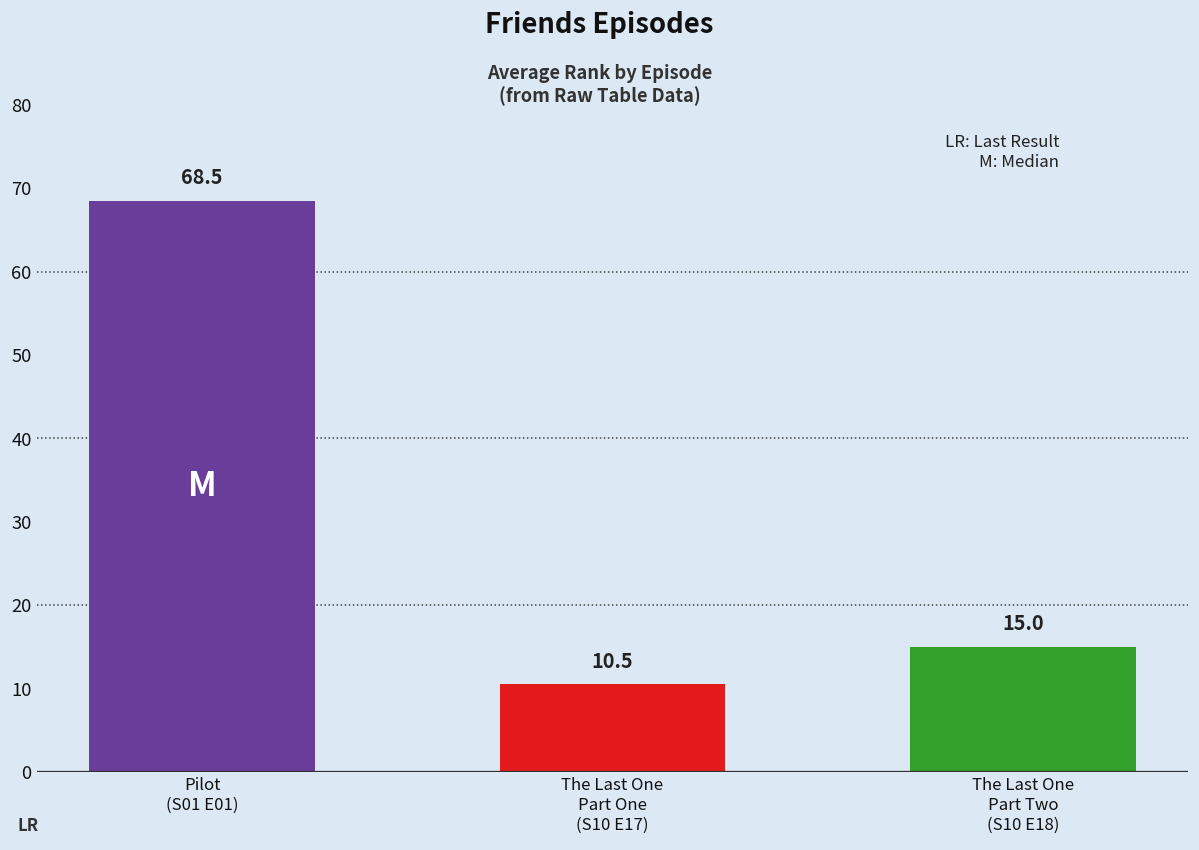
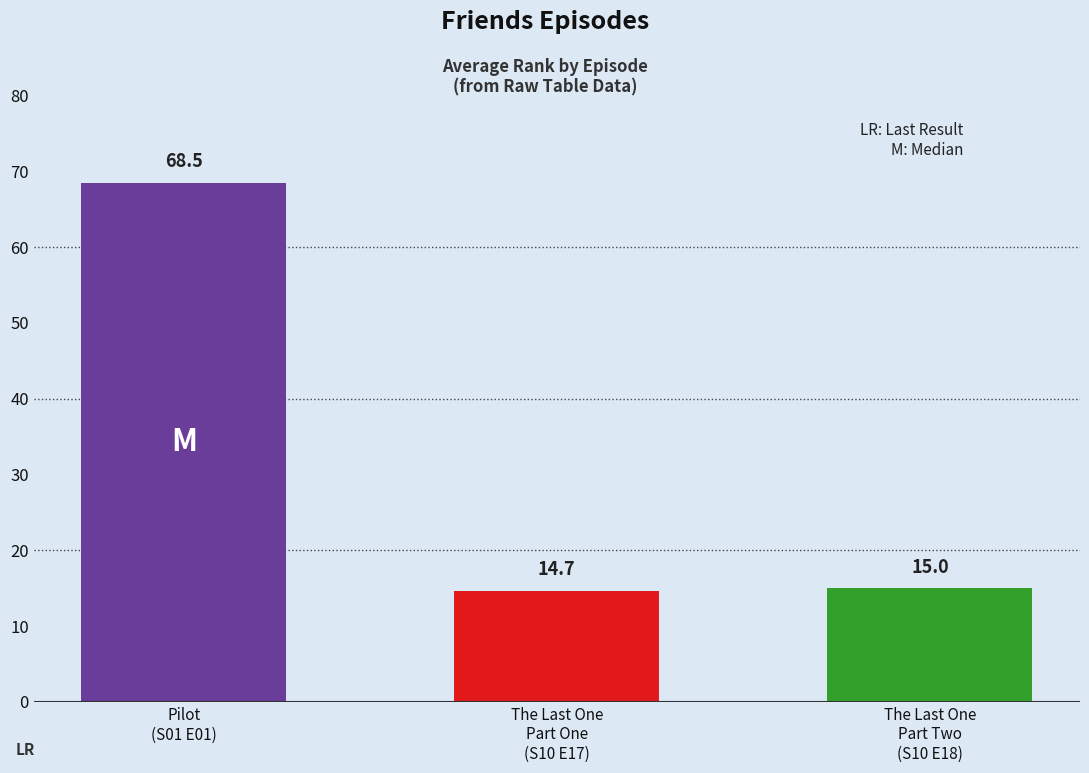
  {
    "Pilot (S01 E01)": 68.5,
-   "The Last One Part One (S10 E17)": 10.5,
+   "The Last One Part One (S10 E17)": 14.7,
    "The Last One Part Two (S10 E18)": 15.0
  }
